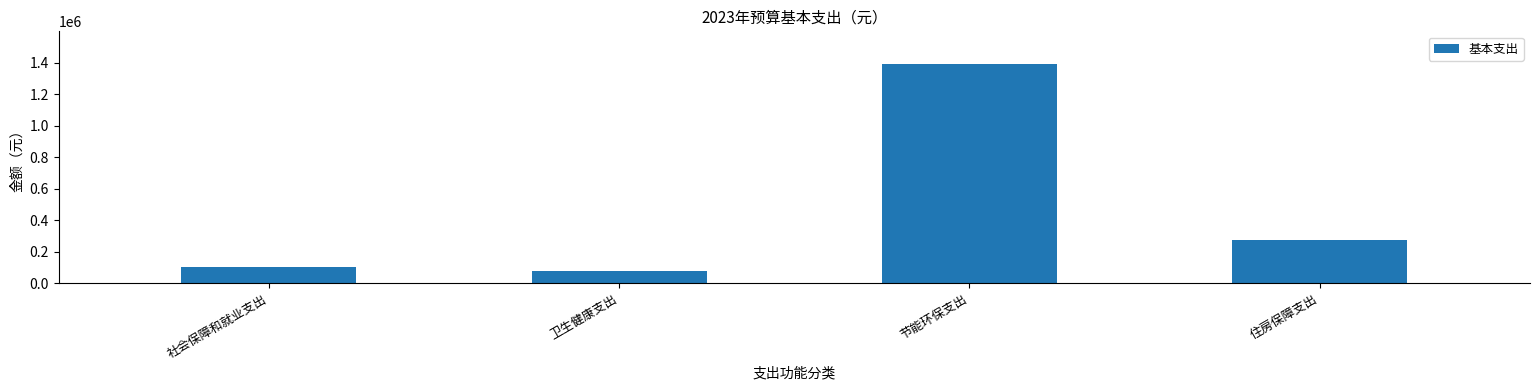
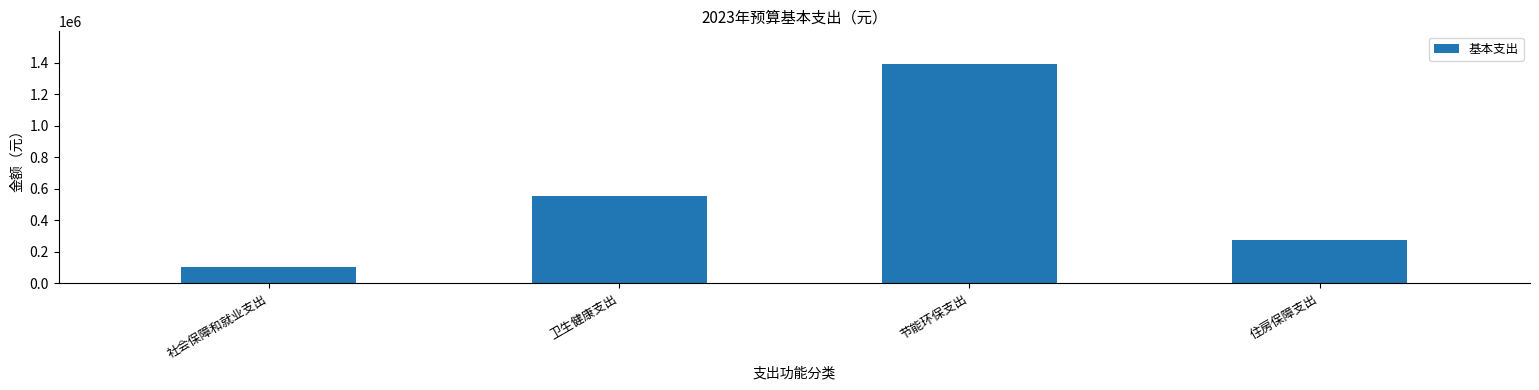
  {
    "社会保障和就业支出": 100000,
-   "卫生健康支出": 80000,
+   "卫生健康支出": 560000,
    "节能环保支出": 1390000,
    "住房保障支出": 280000
  }
